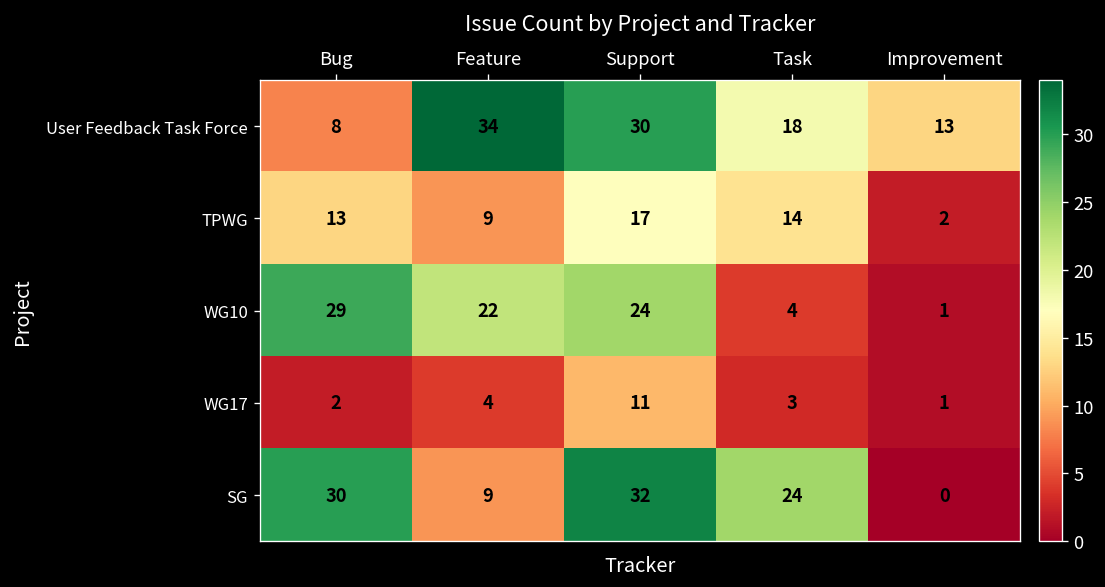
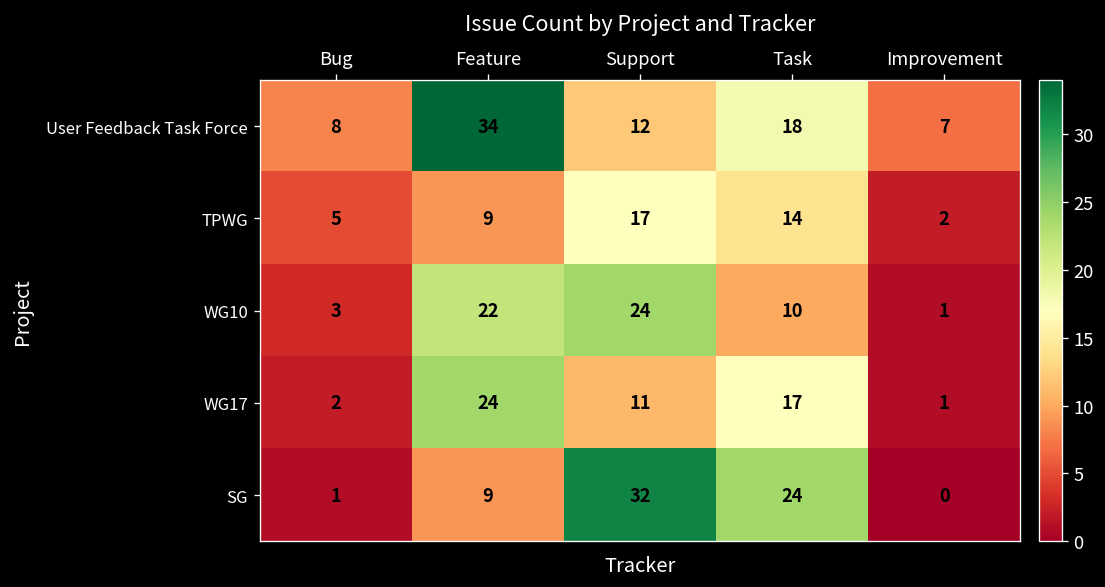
  {
    "User Feedback Task Force": {
      "Bug": 8,
      "Feature": 34,
-     "Support": 30,
+     "Support": 12,
      "Task": 18,
-     "Improvement": 13
+     "Improvement": 7
    },
    "TPWG": {
-     "Bug": 13,
+     "Bug": 5,
      "Feature": 9,
      "Support": 17,
      "Task": 14,
      "Improvement": 2
    },
    "WG10": {
-     "Bug": 29,
+     "Bug": 3,
      "Feature": 22,
      "Support": 24,
-     "Task": 4,
+     "Task": 10,
      "Improvement": 1
    },
    "WG17": {
      "Bug": 2,
-     "Feature": 4,
+     "Feature": 24,
      "Support": 11,
-     "Task": 3,
+     "Task": 17,
      "Improvement": 1
    },
    "SG": {
-     "Bug": 30,
+     "Bug": 1,
      "Feature": 9,
      "Support": 32,
      "Task": 24,
      "Improvement": 0
    }
  }
